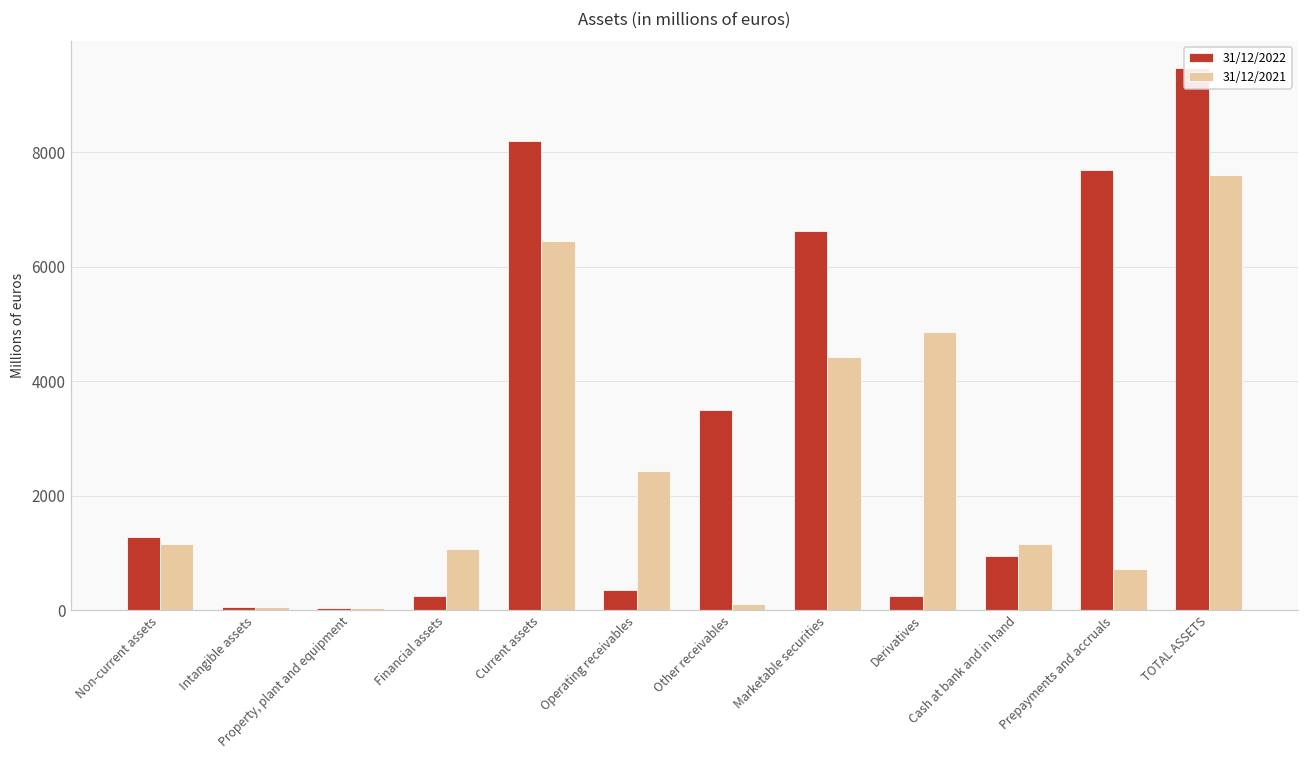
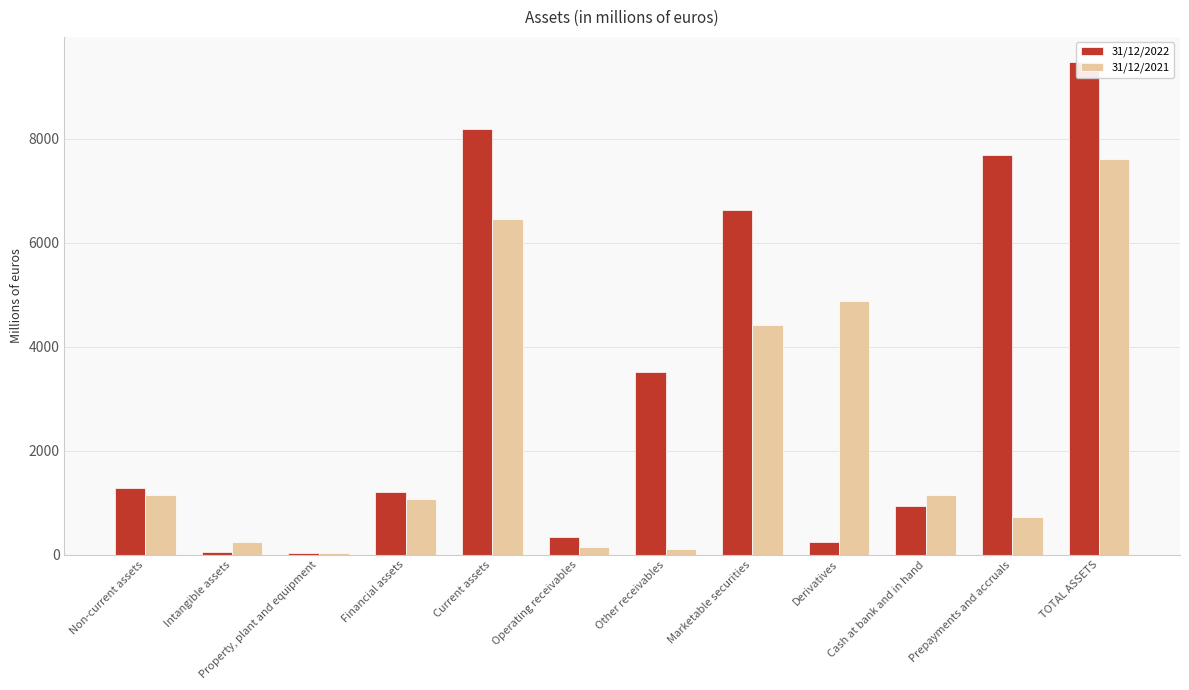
  {
    "31/12/2022": {
      "Non-current assets": 1300,
      "Intangible assets": 0,
-     "Financial assets": 200,
+     "Financial assets": 1200,
      "Current assets": 8200,
      "Operating receivables": 300,
      "Other receivables": 3500,
      "Marketable securities": 6600,
      "Derivatives": 200,
      "Cash at bank and in hand": 900,
      "Prepayments and accruals": 7700
    },
    "31/12/2021": {
      "Non-current assets": 1100,
-     "Intangible assets": 0,
+     "Intangible assets": 200,
      "Financial assets": 1100,
      "Current assets": 6500,
-     "Operating receivables": 2400,
+     "Operating receivables": 100,
      "Other receivables": 100,
      "Marketable securities": 4400,
      "Derivatives": 4900,
      "Cash at bank and in hand": 1200,
      "Prepayments and accruals": 700,
      "TOTAL ASSETS": 7600
    }
  }
